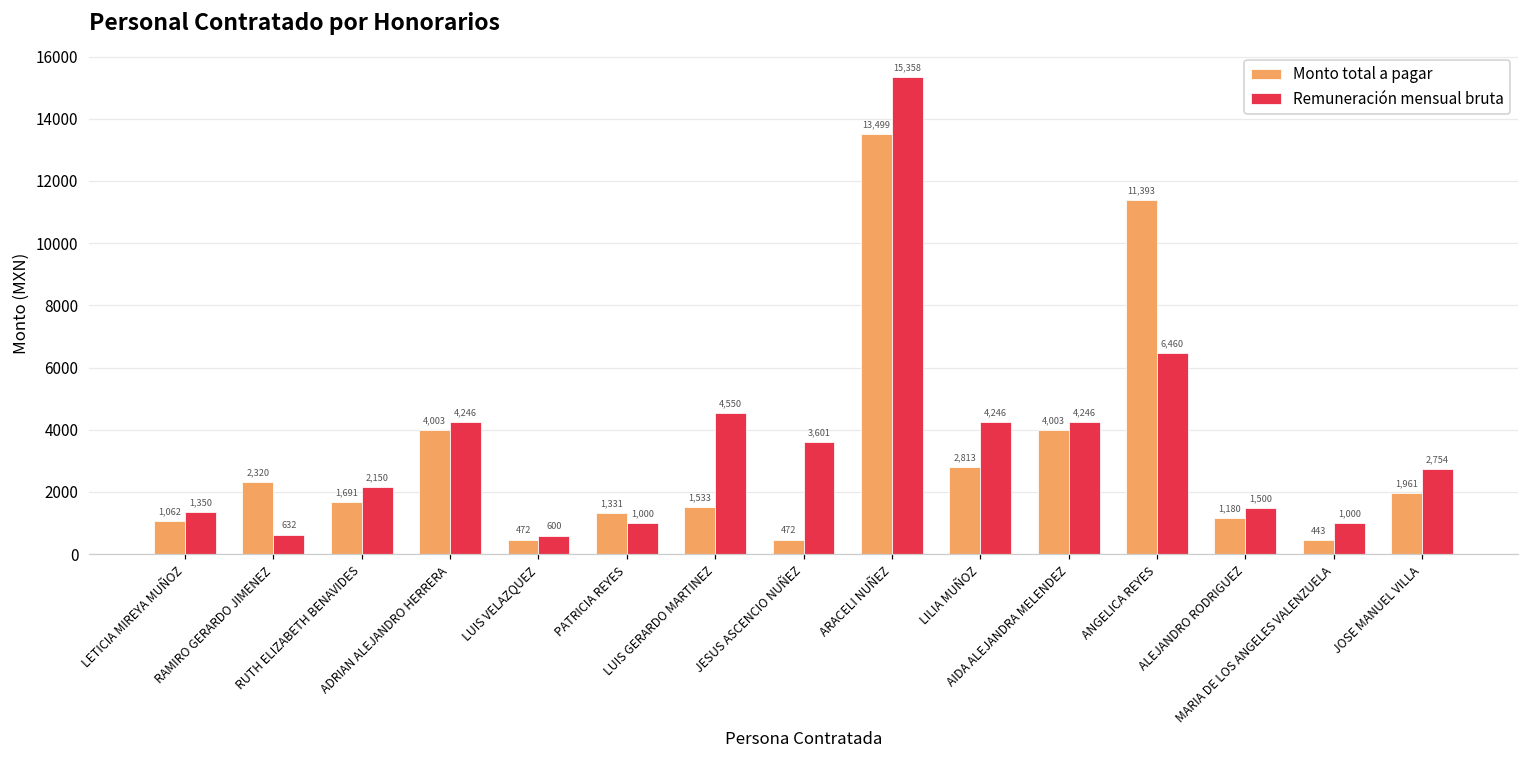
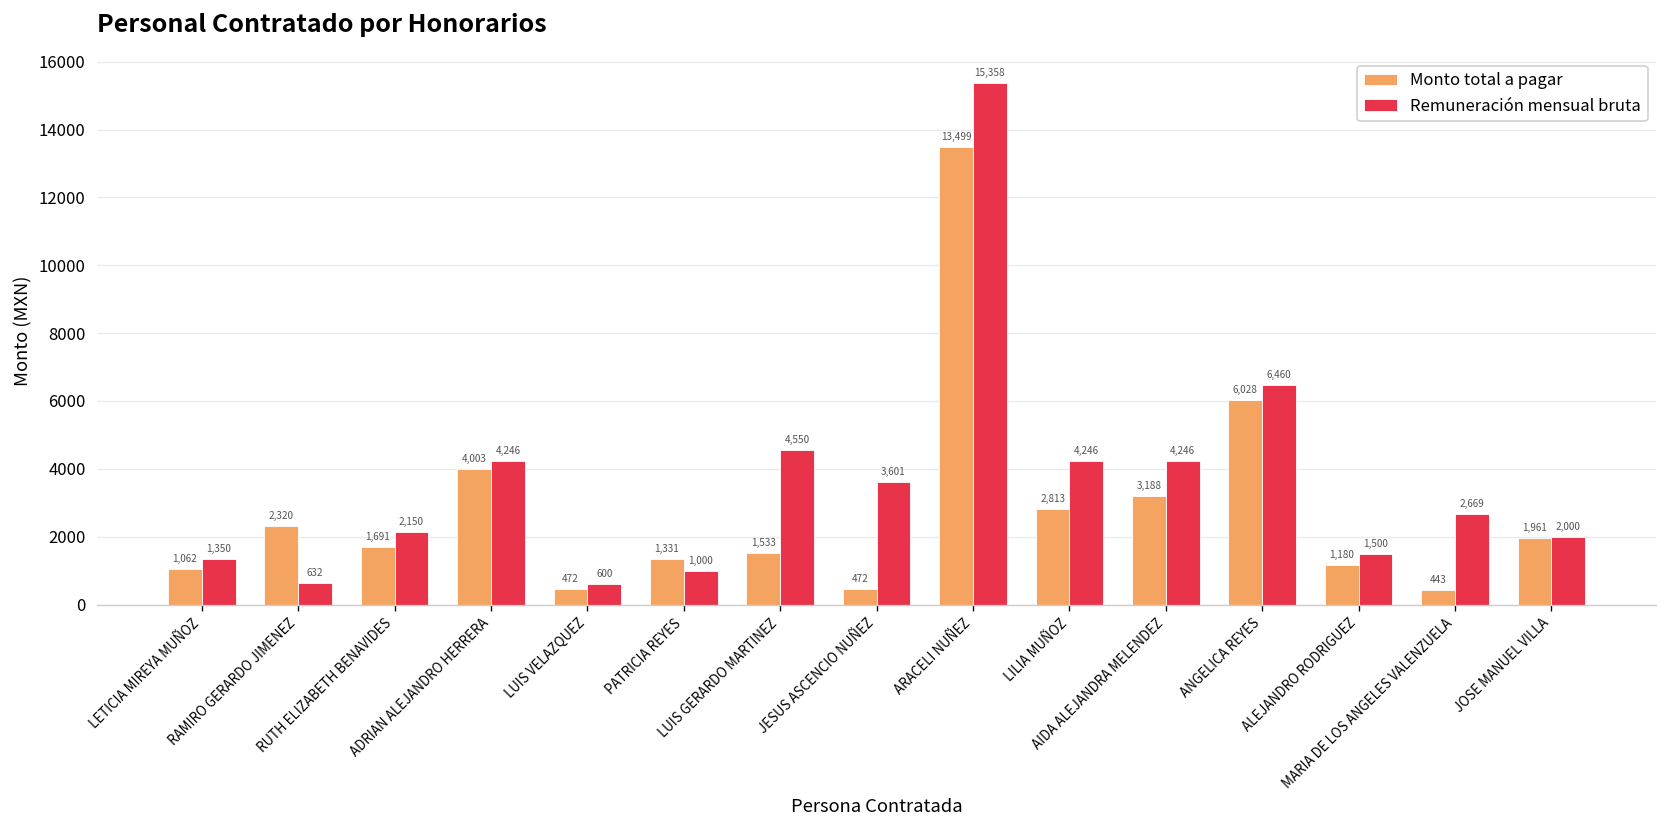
  {
    "Monto total a pagar": {
      "LETICIA MIREYA MUÑOZ": "1,062",
      "RAMIRO GERARDO JIMENEZ": "2,320",
      "RUTH ELIZABETH BENAVIDES": "1,691",
      "ADRIAN ALEJANDRO HERRERA": "4,003",
      "LUIS VELAZQUEZ": "472",
      "PATRICIA REYES": "1,331",
      "LUIS GERARDO MARTINEZ": "1,533",
      "JESUS ASCENCIO NUÑEZ": "472",
      "ARACELI NUÑEZ": "13,499",
      "LILIA MUÑOZ": "2,813",
-     "AIDA ALEJANDRA MELENDEZ": "4,003",
-     "ANGELICA REYES": "11,393",
+     "AIDA ALEJANDRA MELENDEZ": "3,188",
+     "ANGELICA REYES": "6,028",
      "ALEJANDRO RODRIGUEZ": "1,180",
      "MARIA DE LOS ANGELES VALENZUELA": "443",
      "JOSE MANUEL VILLA": "1,961"
    },
    "Remuneración mensual bruta": {
      "LETICIA MIREYA MUÑOZ": "1,350",
      "RAMIRO GERARDO JIMENEZ": "632",
      "RUTH ELIZABETH BENAVIDES": "2,150",
      "ADRIAN ALEJANDRO HERRERA": "4,246",
      "LUIS VELAZQUEZ": "600",
      "PATRICIA REYES": "1,000",
      "LUIS GERARDO MARTINEZ": "4,550",
      "JESUS ASCENCIO NUÑEZ": "3,601",
      "ARACELI NUÑEZ": "15,358",
      "LILIA MUÑOZ": "4,246",
      "AIDA ALEJANDRA MELENDEZ": "4,246",
      "ANGELICA REYES": "6,460",
      "ALEJANDRO RODRIGUEZ": "1,500",
-     "MARIA DE LOS ANGELES VALENZUELA": "1,000",
-     "JOSE MANUEL VILLA": "2,754"
+     "MARIA DE LOS ANGELES VALENZUELA": "2,669",
+     "JOSE MANUEL VILLA": "2,000"
    }
  }
